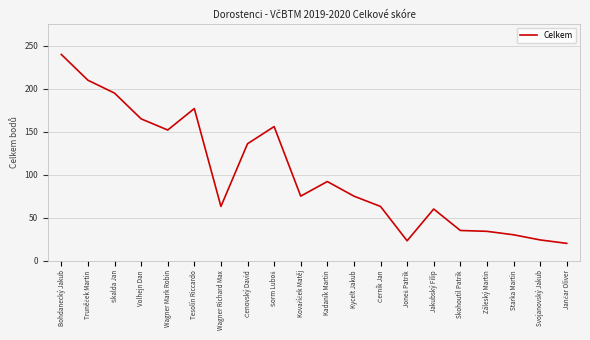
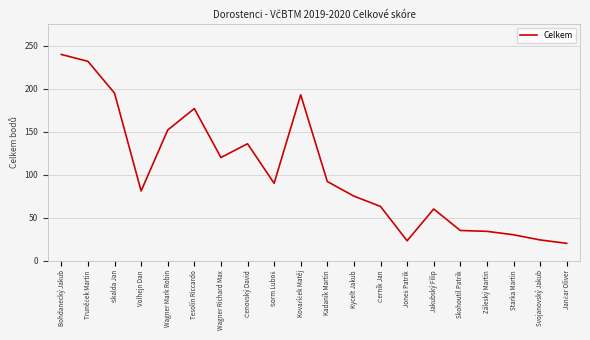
  {
    "Bohdanecký Jakub": 240,
-   "Truněček Martin": 210,
+   "Truněček Martin": 230,
    "Škalda Jan": 200,
-   "Volhejn Dan": 170,
+   "Volhejn Dan": 80,
    "Wagner Mark Robin": 150,
    "Tesolín Riccardo": 180,
-   "Wagner Richard Max": 60,
+   "Wagner Richard Max": 120,
    "Čenovský David": 140,
-   "Šorm Luboš": 160,
-   "Kovaříček Matěj": 80,
+   "Šorm Luboš": 90,
+   "Kovaříček Matěj": 190,
    "Kadaník Martin": 90,
    "Kycelt Jakub": 80,
    "Černík Jan": 60,
    "Joneš Patrik": 20,
    "Jakubský Filip": 60,
    "Skohoutil Patrik": 40,
    "Záleský Martin": 30,
    "Starka Martin": 30,
    "Svojanovský Jakub": 20,
    "Jančar Oliver": 20
  }
